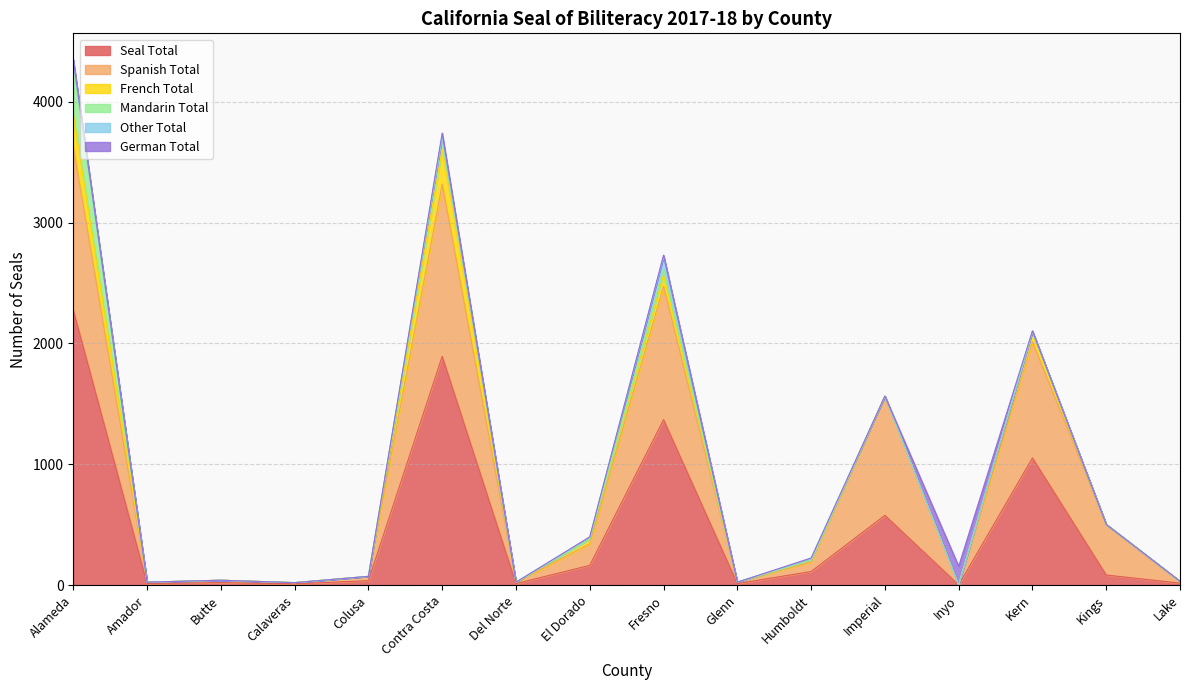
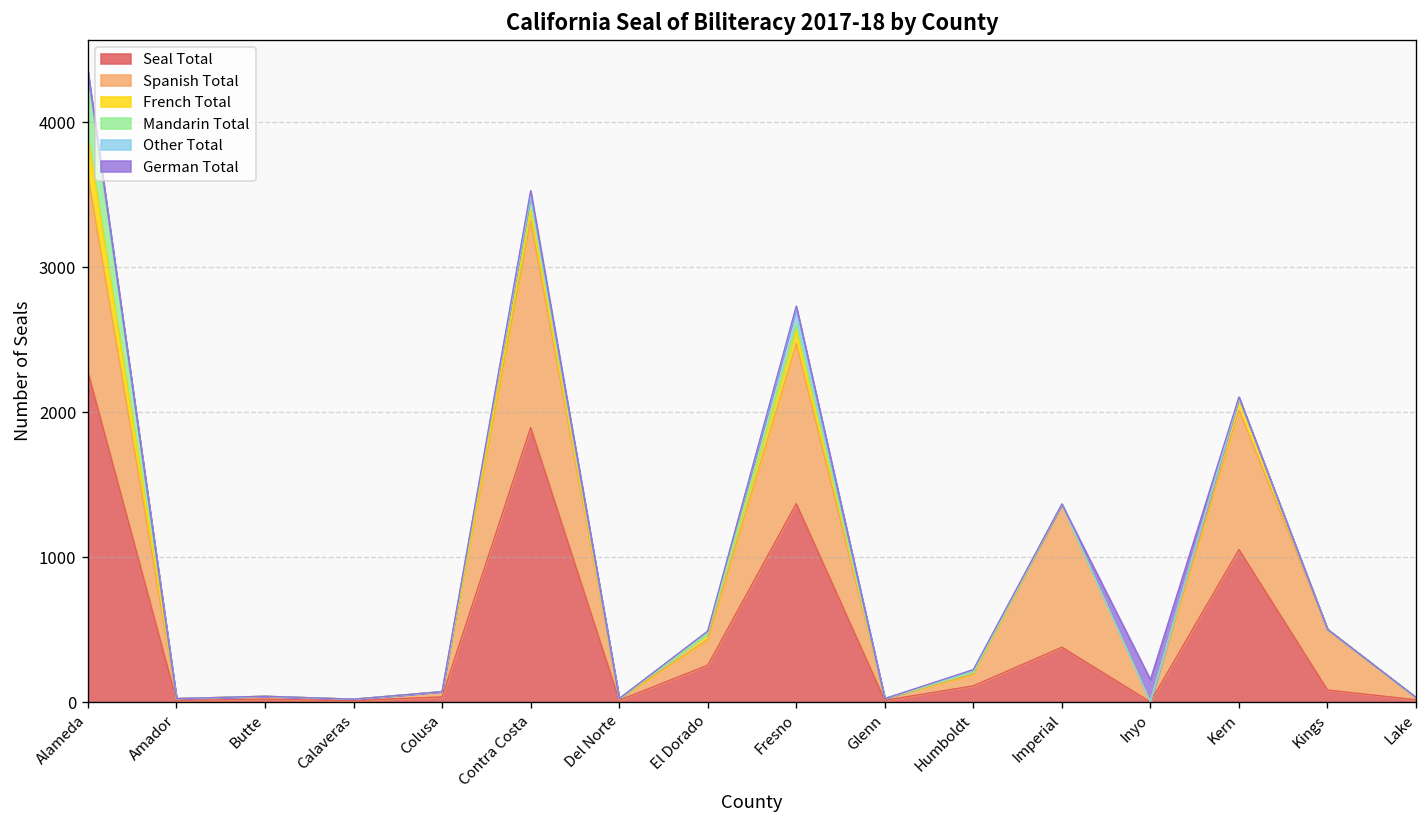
  {
    "Seal Total": {
      "Alameda": 2280,
      "Colusa": 40,
      "Contra Costa": 1890,
-     "El Dorado": 160,
+     "El Dorado": 250,
      "Fresno": 1370,
      "Humboldt": 110,
-     "Imperial": 580,
+     "Imperial": 380,
      "Kern": 1050,
      "Kings": 80
    },
    "Spanish Total": {
      "Alameda": 1350,
      "Contra Costa": 1430,
      "El Dorado": 180,
      "Fresno": 1100,
      "Kern": 960
    },
    "French Total": {
      "Alameda": 270,
-     "Contra Costa": 290,
+     "Contra Costa": 70,
      "Fresno": 100
    },
    "Mandarin Total": {
      "Fresno": 40
    },
    "German Total": {
      "Contra Costa": 30,
      "Inyo": 150
    }
  }
